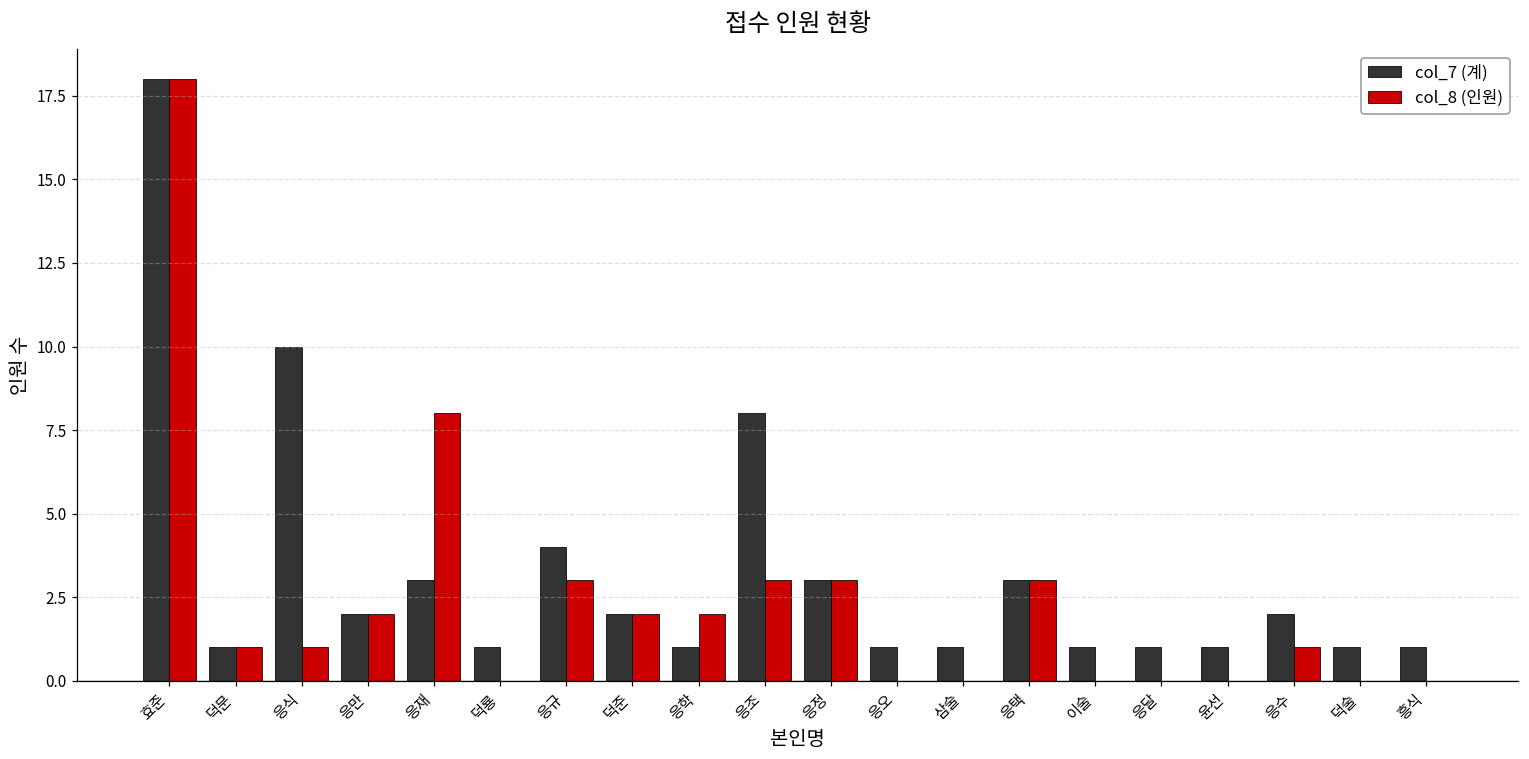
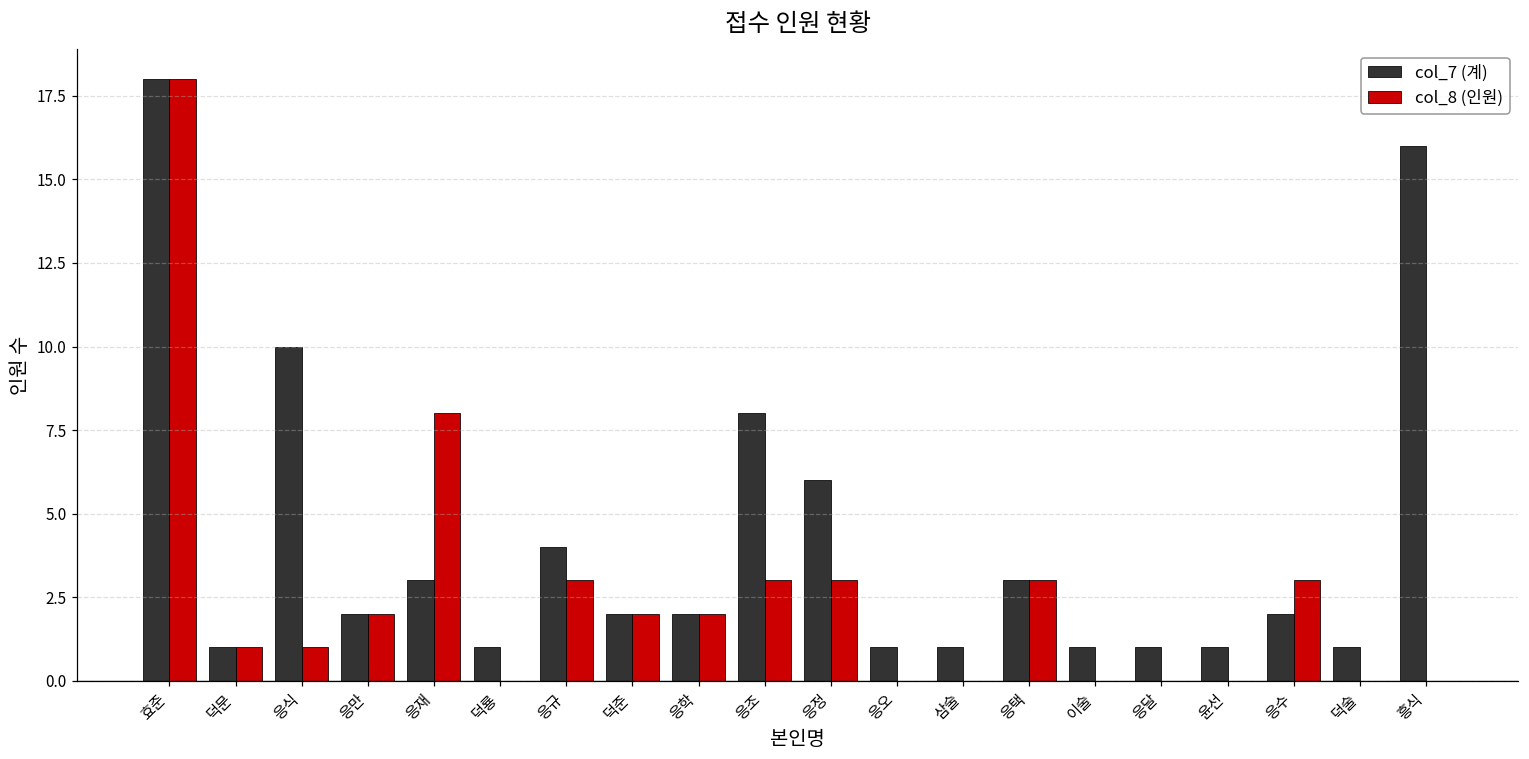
  {
    "col_7 (계)": {
      "효준": 18,
      "덕문": 1,
      "응식": 10,
      "응만": 2,
      "응재": 3,
      "덕룡": 1,
      "응규": 4,
      "덕준": 2,
-     "응학": 1,
+     "응학": 2,
      "응조": 8,
-     "응정": 3,
+     "응정": 6,
      "응오": 1,
      "삼술": 1,
      "응택": 3,
      "이술": 1,
      "응달": 1,
      "윤선": 1,
      "응수": 2,
      "덕술": 1,
-     "흥식": 1
+     "흥식": 16
    },
    "col_8 (인원)": {
      "효준": 18,
      "덕문": 1,
      "응식": 1,
      "응만": 2,
      "응재": 8,
      "덕룡": 0,
      "응규": 3,
      "덕준": 2,
      "응학": 2,
      "응조": 3,
      "응정": 3,
      "응오": 0,
      "삼술": 0,
      "응택": 3,
      "이술": 0,
      "응달": 0,
      "윤선": 0,
-     "응수": 1,
+     "응수": 3,
      "덕술": 0,
      "흥식": 0
    }
  }
